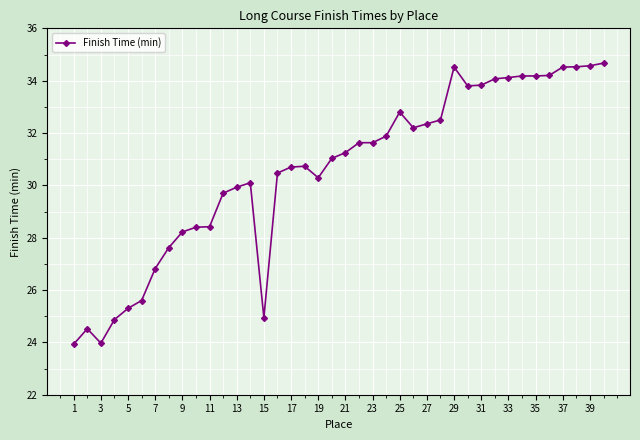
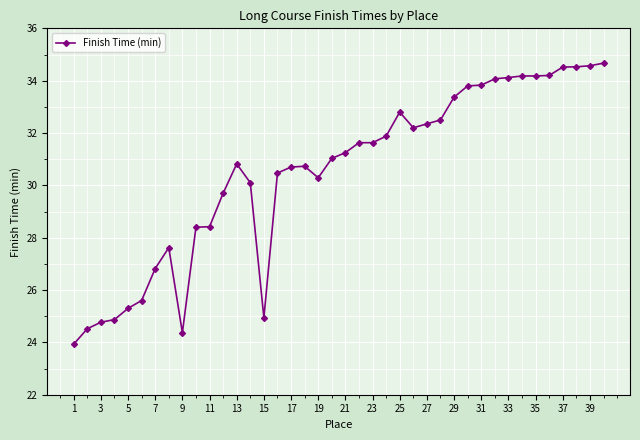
  {
    "1": 23.9,
-   "3": 24.0,
+   "3": 24.8,
    "5": 25.3,
    "7": 26.8,
-   "9": 28.2,
+   "9": 24.4,
    "11": 28.4,
-   "13": 29.9,
+   "13": 30.8,
    "15": 24.9,
    "17": 30.7,
    "19": 30.3,
    "21": 31.3,
    "23": 31.6,
    "25": 32.8,
    "27": 32.4,
-   "29": 34.5,
+   "29": 33.4,
    "31": 33.8,
    "33": 34.1,
    "35": 34.2,
    "37": 34.5,
    "39": 34.6
  }
